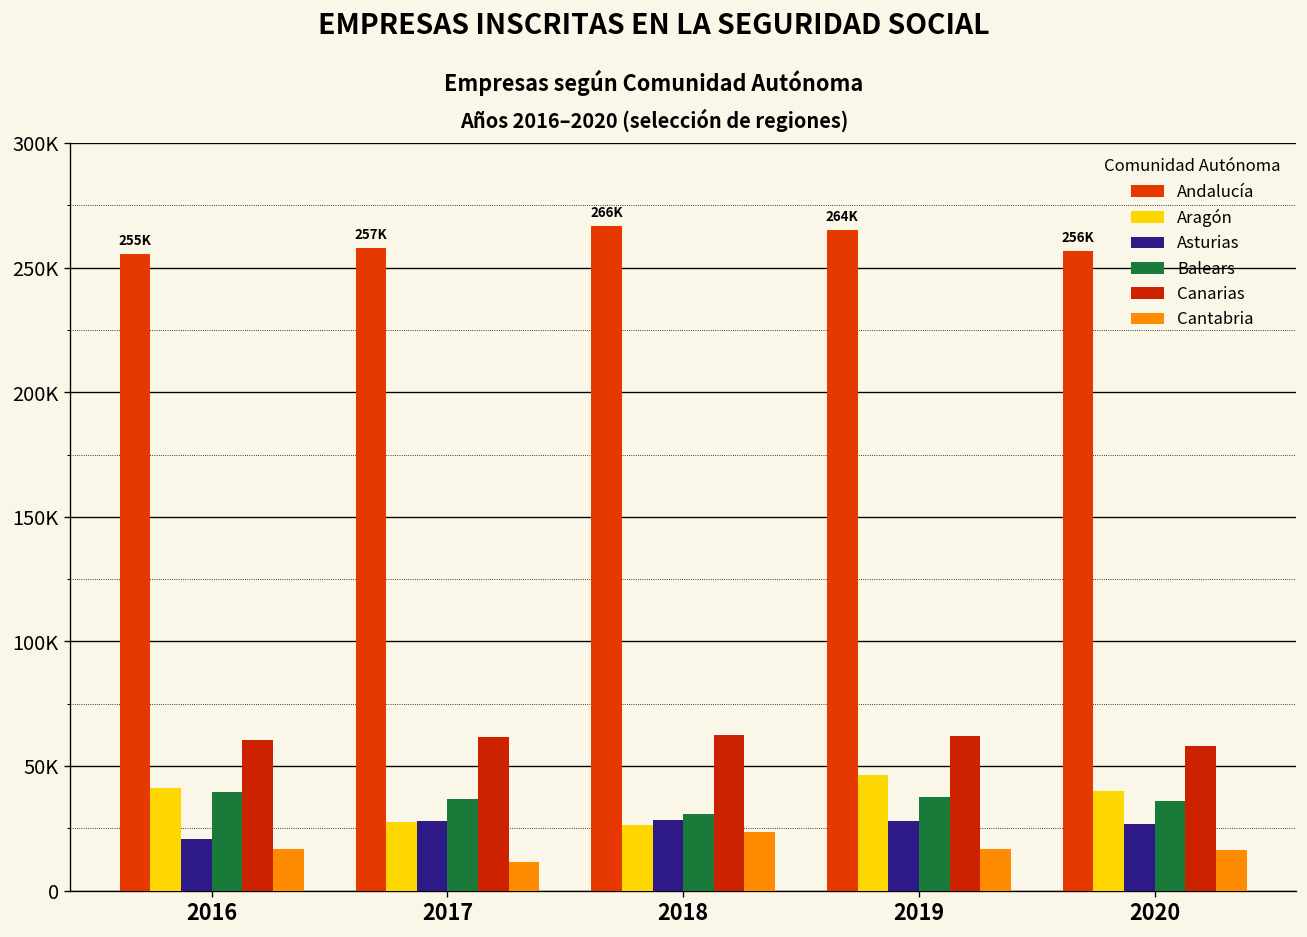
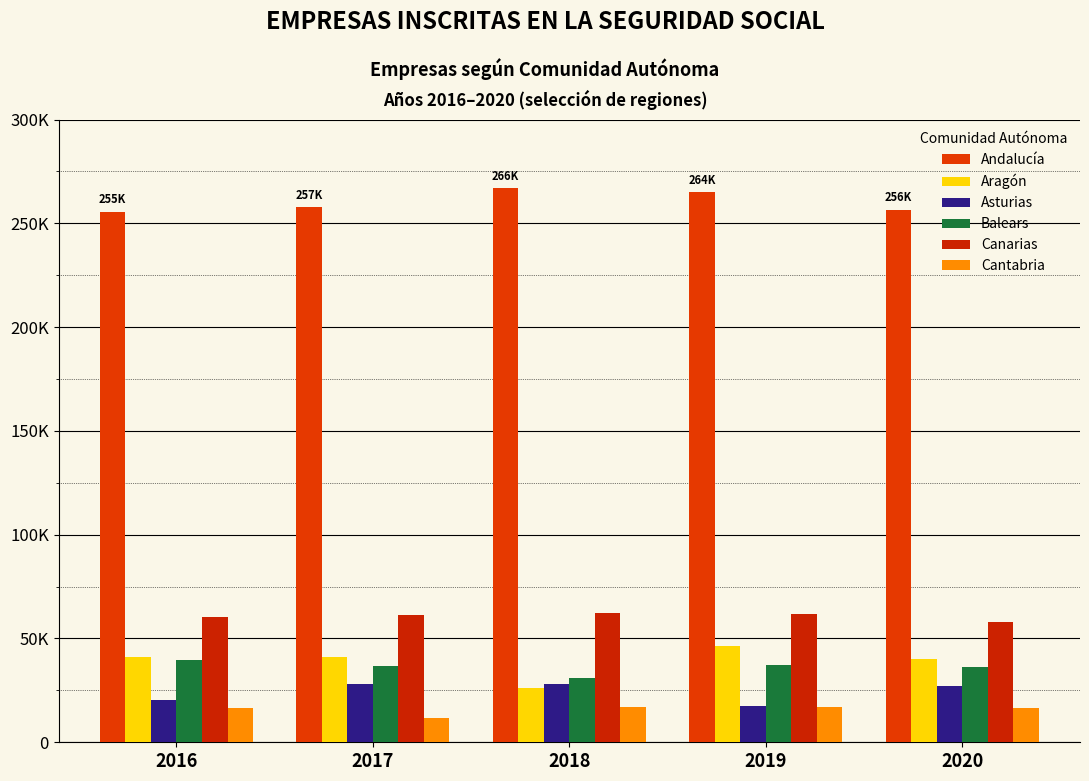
  {
    "Aragón": {
      "2016": 41000,
-     "2017": 28000,
+     "2017": 41000,
      "2018": 26000,
      "2019": 46000,
      "2020": 40000
    },
    "Asturias": {
      "2016": 21000,
      "2017": 28000,
      "2018": 28000,
-     "2019": 28000,
+     "2019": 17000,
      "2020": 27000
    },
    "Balears": {
      "2016": 40000,
      "2017": 37000,
      "2018": 31000,
      "2019": 37000,
      "2020": 36000
    },
    "Cantabria": {
      "2016": 17000,
      "2017": 12000,
-     "2018": 24000,
+     "2018": 17000,
      "2019": 17000,
      "2020": 16000
    }
  }
